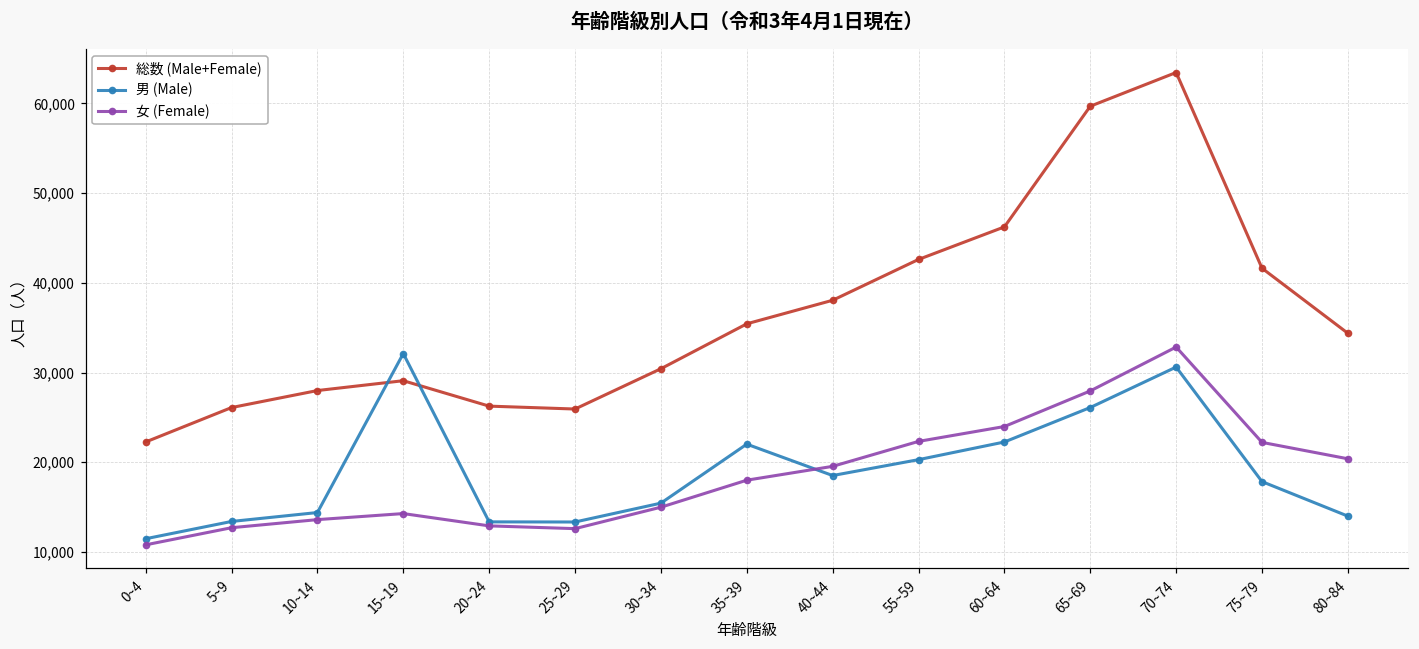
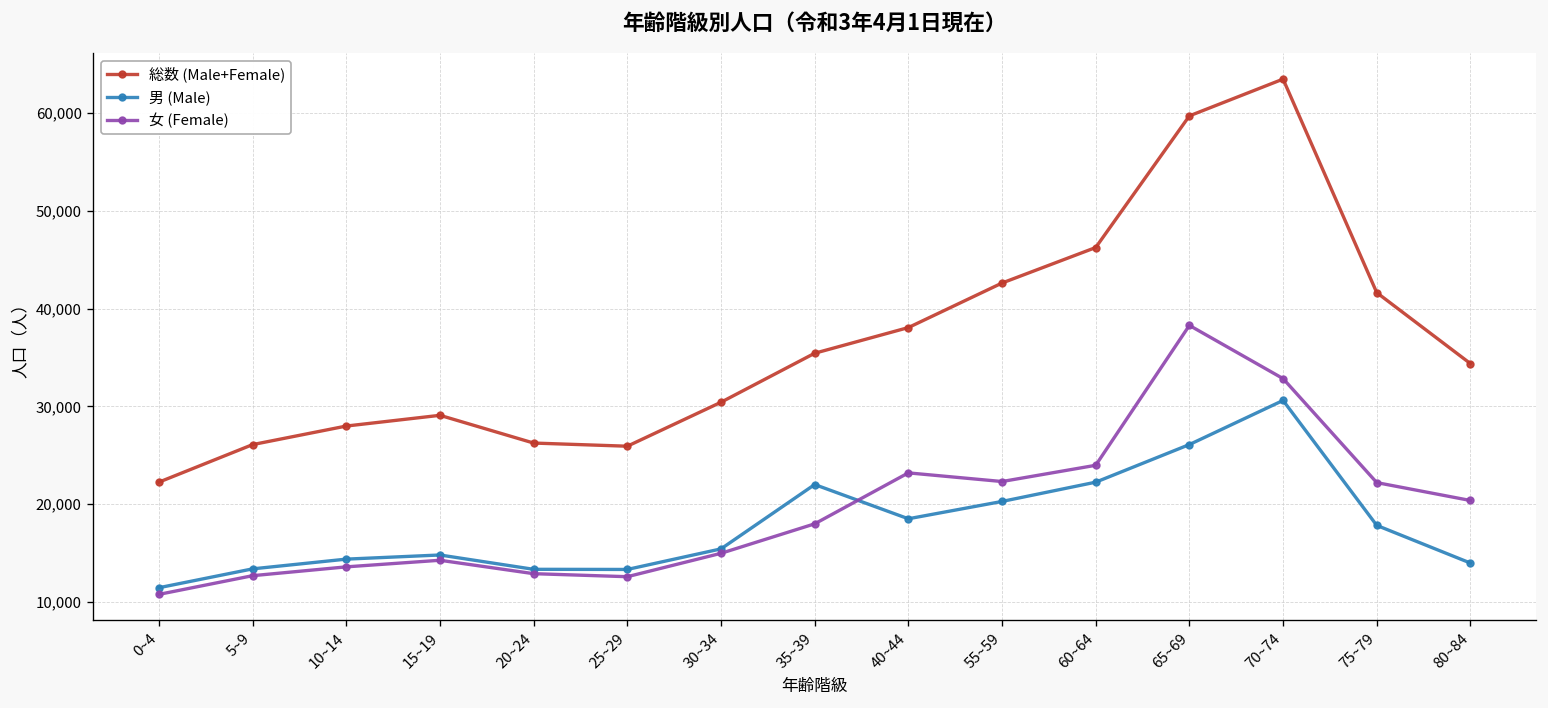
  {
    "総数 (Male+Female)": {
      "0~4": "22,000",
      "5~9": "26,000",
      "10~14": "28,000",
      "15~19": "29,000",
      "20~24": "26,000",
      "25~29": "26,000",
      "30~34": "30,000",
      "35~39": "35,000",
      "40~44": "38,000",
      "55~59": "43,000",
      "60~64": "46,000",
      "65~69": "60,000",
      "70~74": "63,000",
      "75~79": "42,000",
      "80~84": "34,000"
    },
    "男 (Male)": {
      "0~4": "11,000",
      "5~9": "13,000",
      "10~14": "14,000",
-     "15~19": "32,000",
+     "15~19": "15,000",
      "20~24": "13,000",
      "25~29": "13,000",
      "30~34": "15,000",
      "35~39": "22,000",
      "40~44": "19,000",
      "55~59": "20,000",
      "60~64": "22,000",
      "65~69": "26,000",
      "70~74": "31,000",
      "75~79": "18,000",
      "80~84": "14,000"
    },
    "女 (Female)": {
      "0~4": "11,000",
      "5~9": "13,000",
      "10~14": "14,000",
      "15~19": "14,000",
      "20~24": "13,000",
      "25~29": "13,000",
      "30~34": "15,000",
      "35~39": "18,000",
-     "40~44": "20,000",
+     "40~44": "23,000",
      "55~59": "22,000",
      "60~64": "24,000",
-     "65~69": "28,000",
+     "65~69": "38,000",
      "70~74": "33,000",
      "75~79": "22,000",
      "80~84": "20,000"
    }
  }
